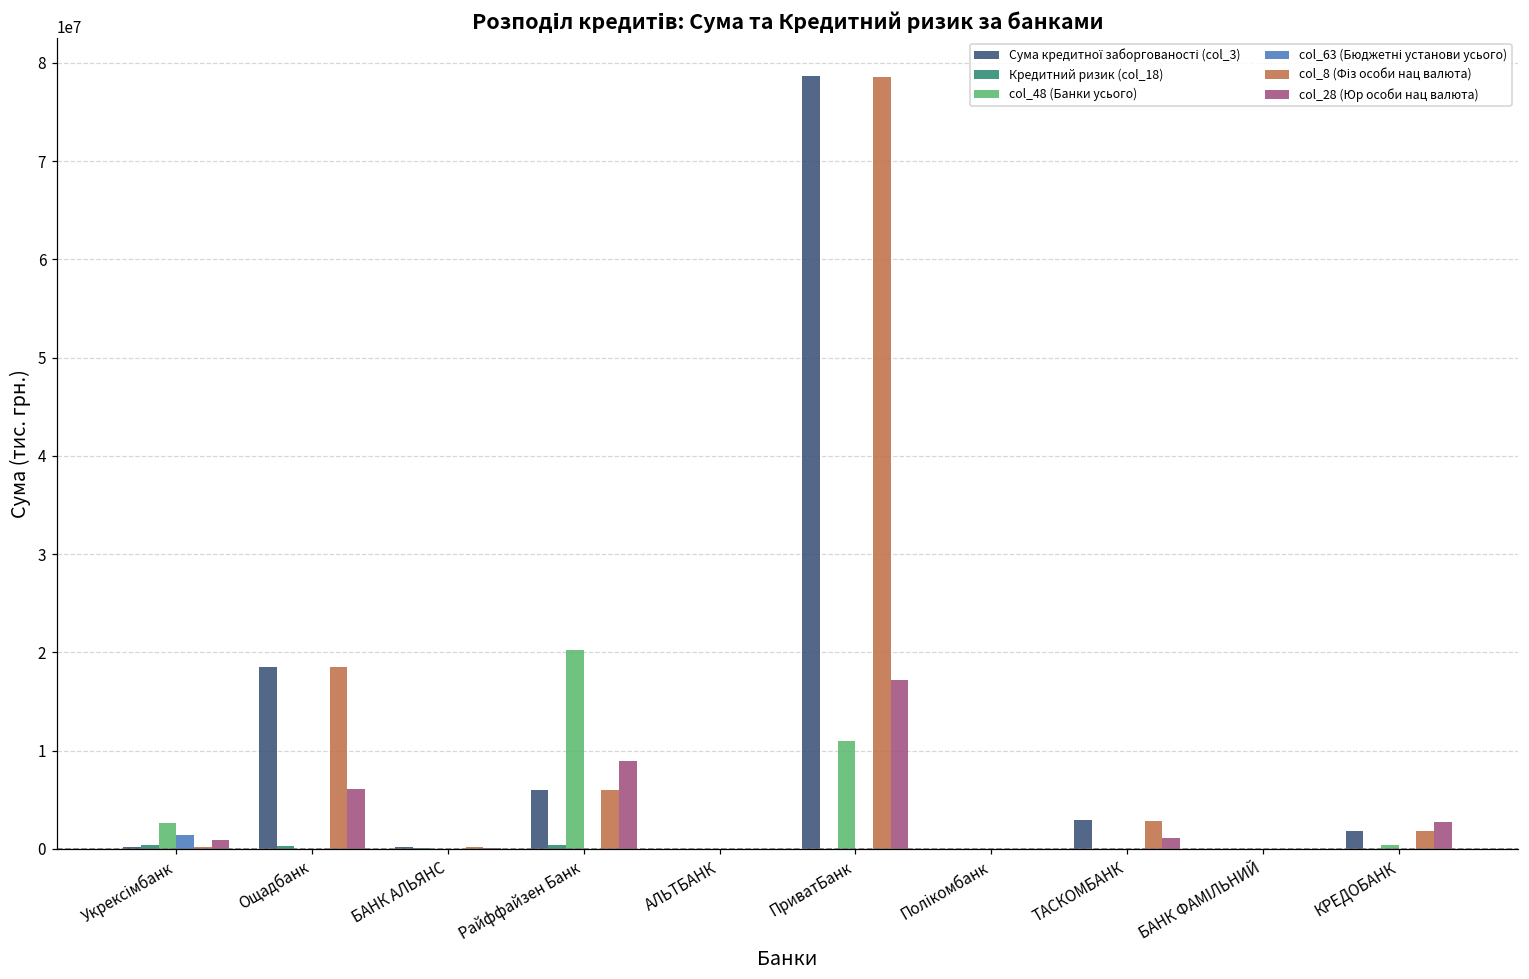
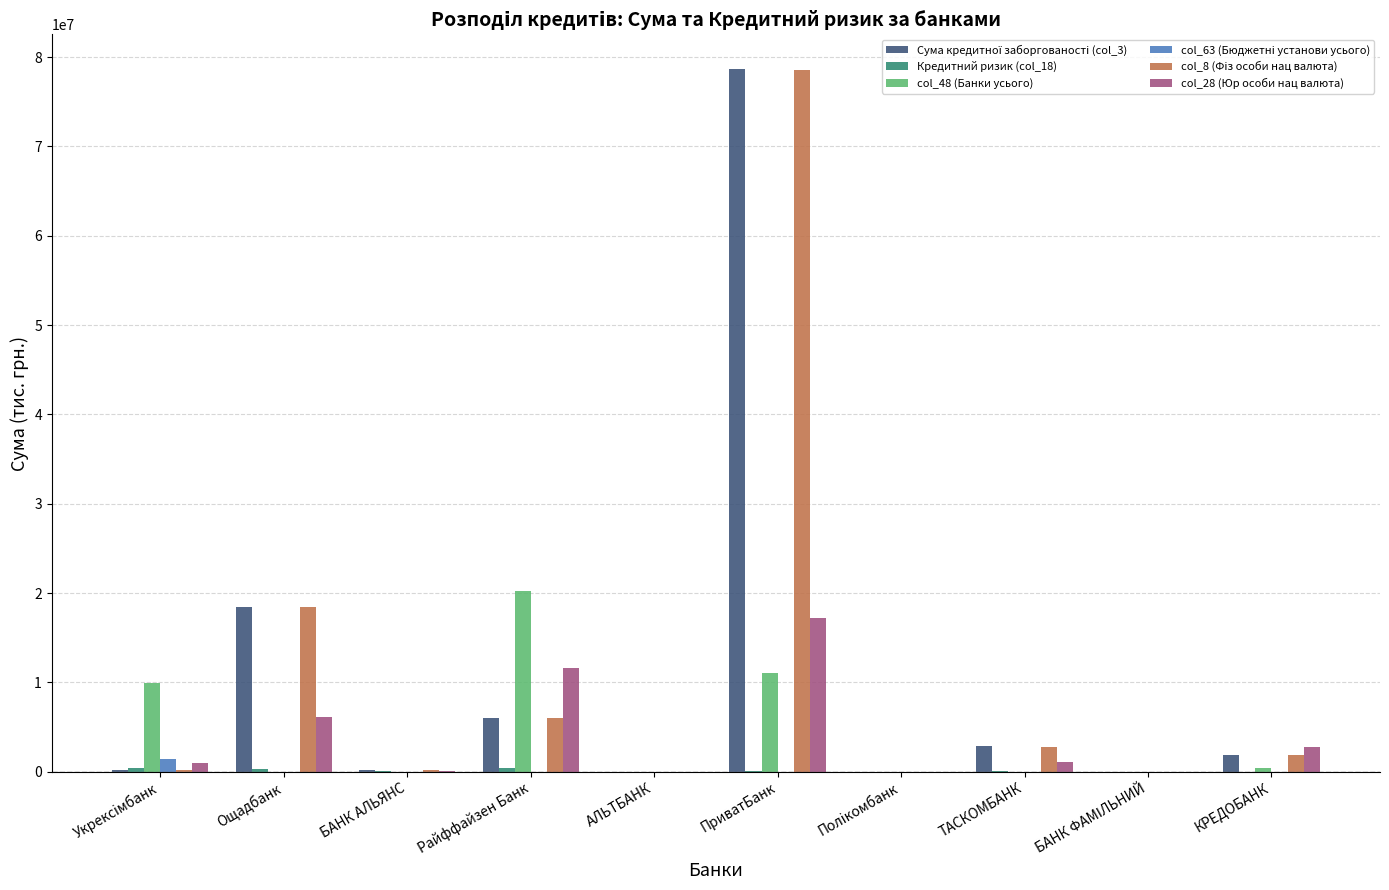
  {
    "col_48 (Банки усього)": {
-     "Укрексімбанк": 3000000,
+     "Укрексімбанк": 10000000,
      "Ощадбанк": 0,
      "БАНК АЛЬЯНС": 0,
      "Райффайзен Банк": 20000000,
      "АЛЬТБАНК": 0,
      "ПриватБанк": 11000000,
      "Полікомбанк": 0,
      "ТАСКОМБАНК": 0,
      "БАНК ФАМІЛЬНИЙ": 0,
      "КРЕДОБАНК": 0
    },
    "col_63 (Бюджетні установи усього)": {
      "Укрексімбанк": 1000000,
      "Ощадбанк": 0,
      "БАНК АЛЬЯНС": 0,
      "Райффайзен Банк": 0,
      "АЛЬТБАНК": 0,
      "ПриватБанк": 0,
      "Полікомбанк": 0,
      "ТАСКОМБАНК": 0,
      "БАНК ФАМІЛЬНИЙ": 0,
      "КРЕДОБАНК": 0
    },
    "col_8 (Фіз особи нац валюта)": {
      "Ощадбанк": 18000000,
      "Райффайзен Банк": 6000000,
      "ПриватБанк": 79000000,
      "ТАСКОМБАНК": 3000000,
      "БАНК ФАМІЛЬНИЙ": 0,
      "КРЕДОБАНК": 2000000
    },
    "col_28 (Юр особи нац валюта)": {
      "Укрексімбанк": 1000000,
      "Ощадбанк": 6000000,
-     "Райффайзен Банк": 9000000,
+     "Райффайзен Банк": 12000000,
      "ПриватБанк": 17000000,
      "ТАСКОМБАНК": 1000000,
      "БАНК ФАМІЛЬНИЙ": 0,
      "КРЕДОБАНК": 3000000
    }
  }
